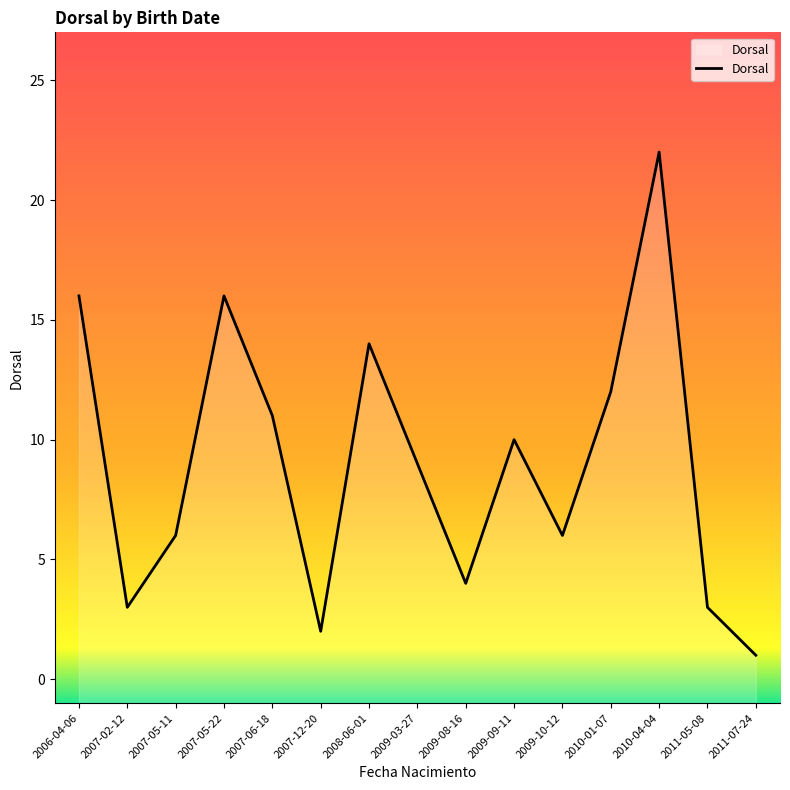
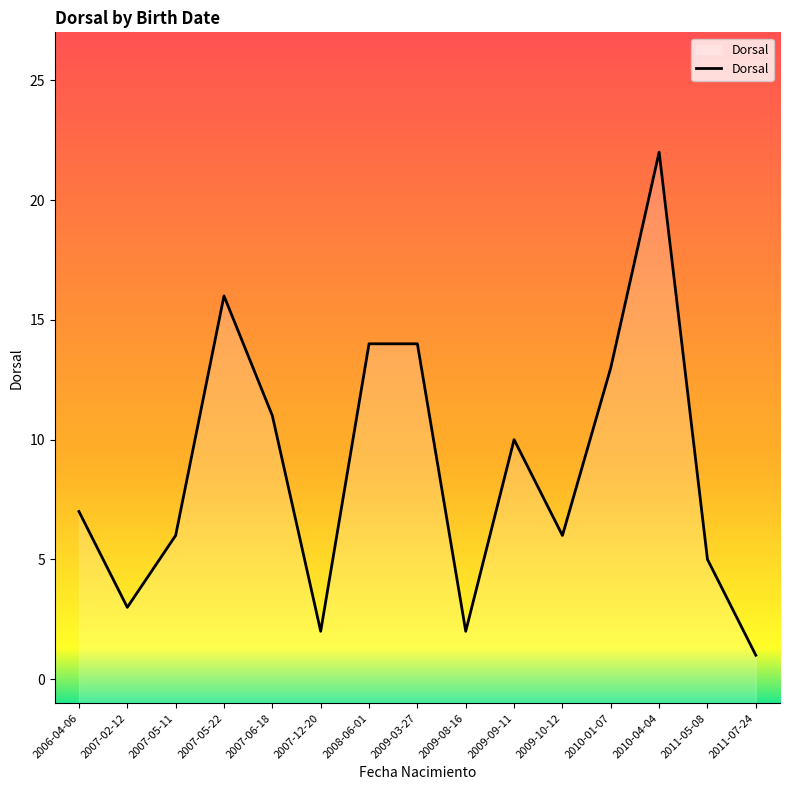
  {
-   "2006-04-06": 16,
+   "2006-04-06": 7,
    "2007-02-12": 3,
    "2007-05-11": 6,
    "2007-05-22": 16,
    "2007-06-18": 11,
    "2007-12-20": 2,
    "2008-06-01": 14,
-   "2009-03-27": 9,
-   "2009-08-16": 4,
+   "2009-03-27": 14,
+   "2009-08-16": 2,
    "2009-09-11": 10,
    "2009-10-12": 6,
-   "2010-01-07": 12,
+   "2010-01-07": 13,
    "2010-04-04": 22,
-   "2011-05-08": 3,
+   "2011-05-08": 5,
    "2011-07-24": 1
  }
